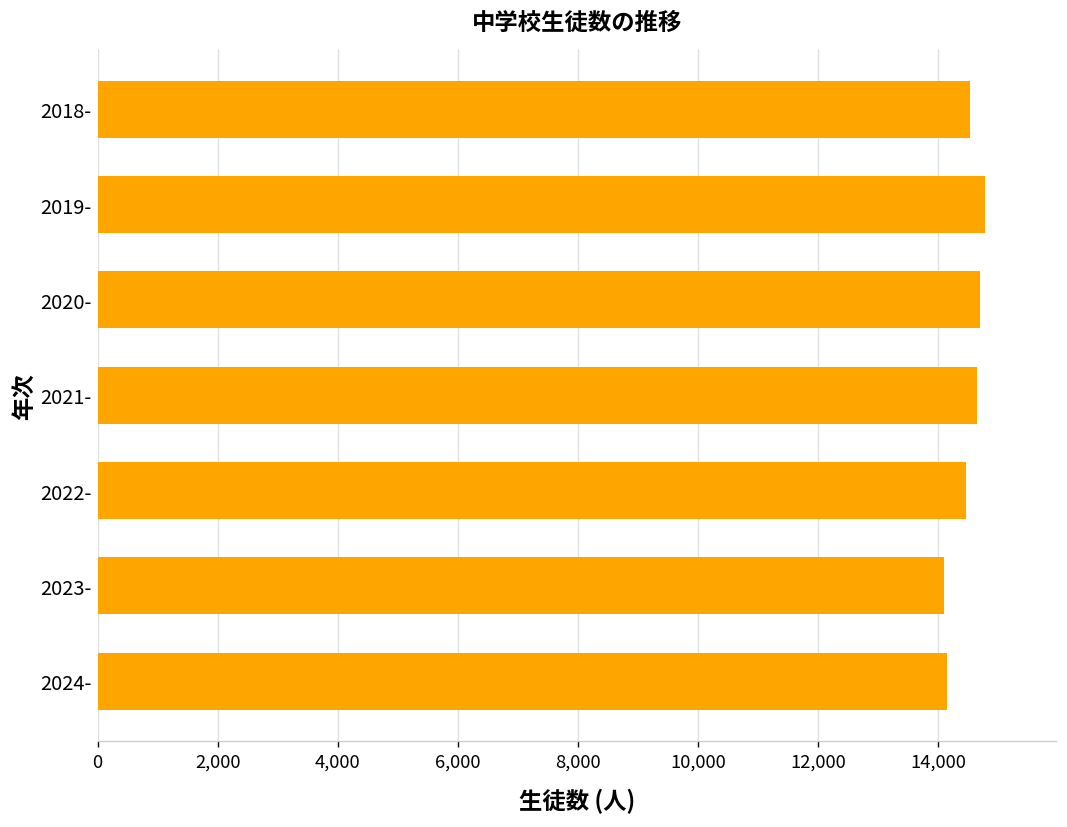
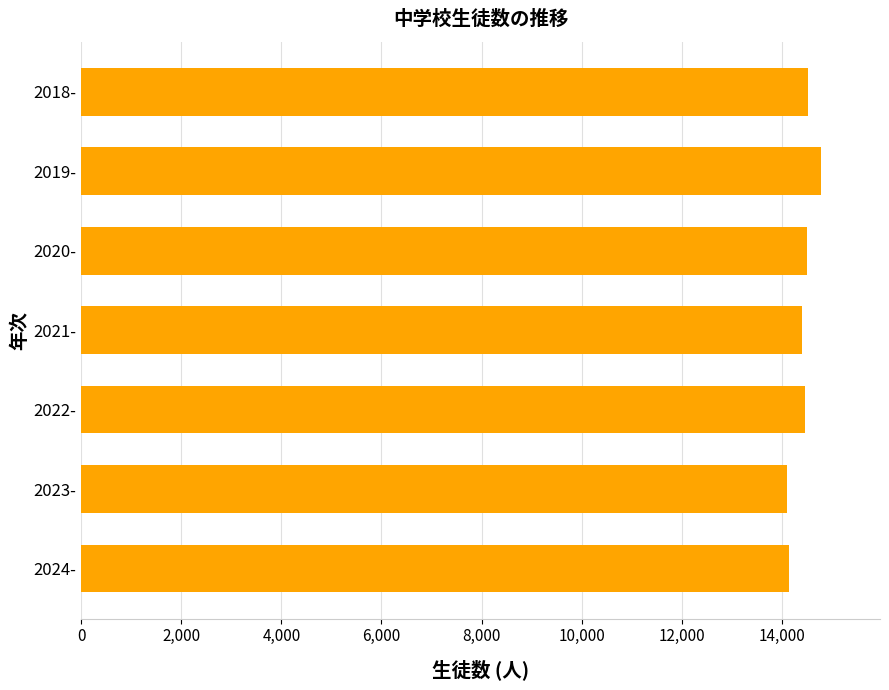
  {
    "2018-": "14,500",
    "2019-": "14,800",
-   "2020-": "14,700",
-   "2021-": "14,700",
+   "2020-": "14,500",
+   "2021-": "14,400",
    "2022-": "14,500",
    "2023-": "14,100",
    "2024-": "14,100"
  }
